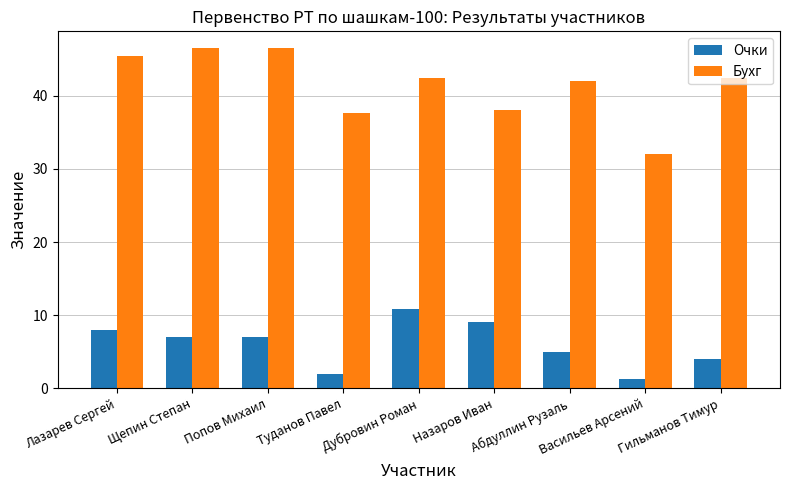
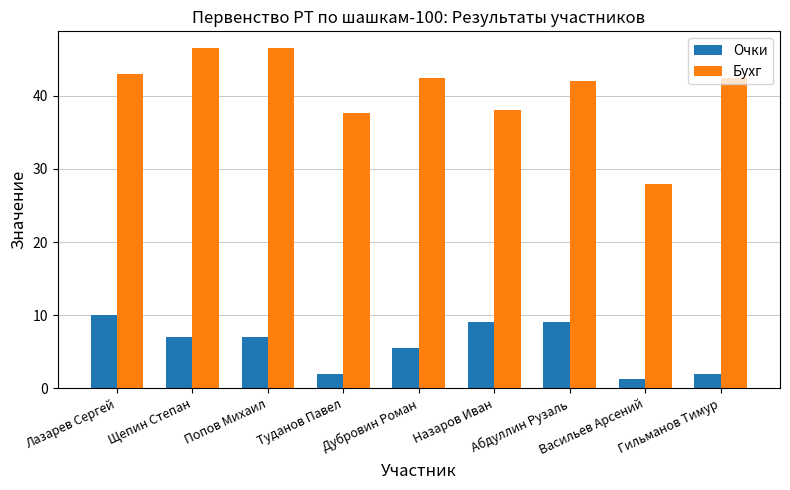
  {
    "Очки": {
-     "Лазарев Сергей": 8,
+     "Лазарев Сергей": 10,
      "Щепин Степан": 7,
      "Попов Михаил": 7,
      "Туданов Павел": 2,
-     "Дубровин Роман": 11,
+     "Дубровин Роман": 6,
      "Назаров Иван": 9,
-     "Абдуллин Рузаль": 5,
+     "Абдуллин Рузаль": 9,
      "Васильев Арсений": 1,
-     "Гильманов Тимур": 4
+     "Гильманов Тимур": 2
    },
    "Бухг": {
-     "Лазарев Сергей": 46,
+     "Лазарев Сергей": 43,
      "Щепин Степан": 47,
      "Попов Михаил": 47,
      "Туданов Павел": 38,
      "Дубровин Роман": 43,
      "Назаров Иван": 38,
      "Абдуллин Рузаль": 42,
-     "Васильев Арсений": 32
+     "Васильев Арсений": 28
    }
  }
